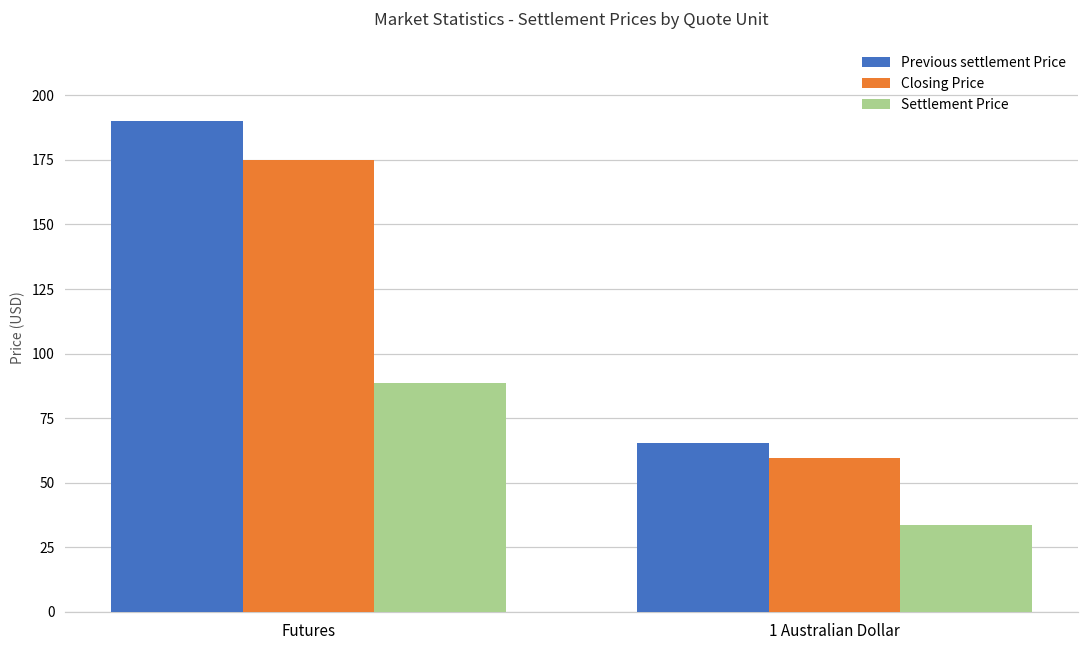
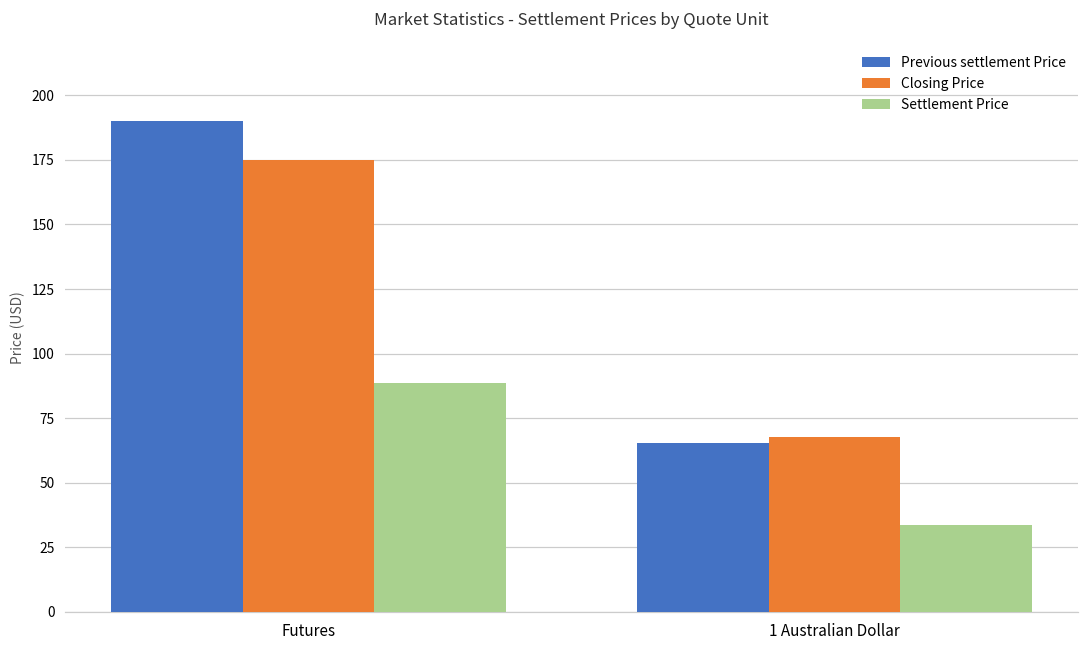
  {
    "Previous settlement Price": {
      "Futures": 190,
      "1 Australian Dollar": 65
    },
    "Closing Price": {
      "Futures": 175,
-     "1 Australian Dollar": 60
+     "1 Australian Dollar": 68
    },
    "Settlement Price": {
      "Futures": 89,
      "1 Australian Dollar": 34
    }
  }
